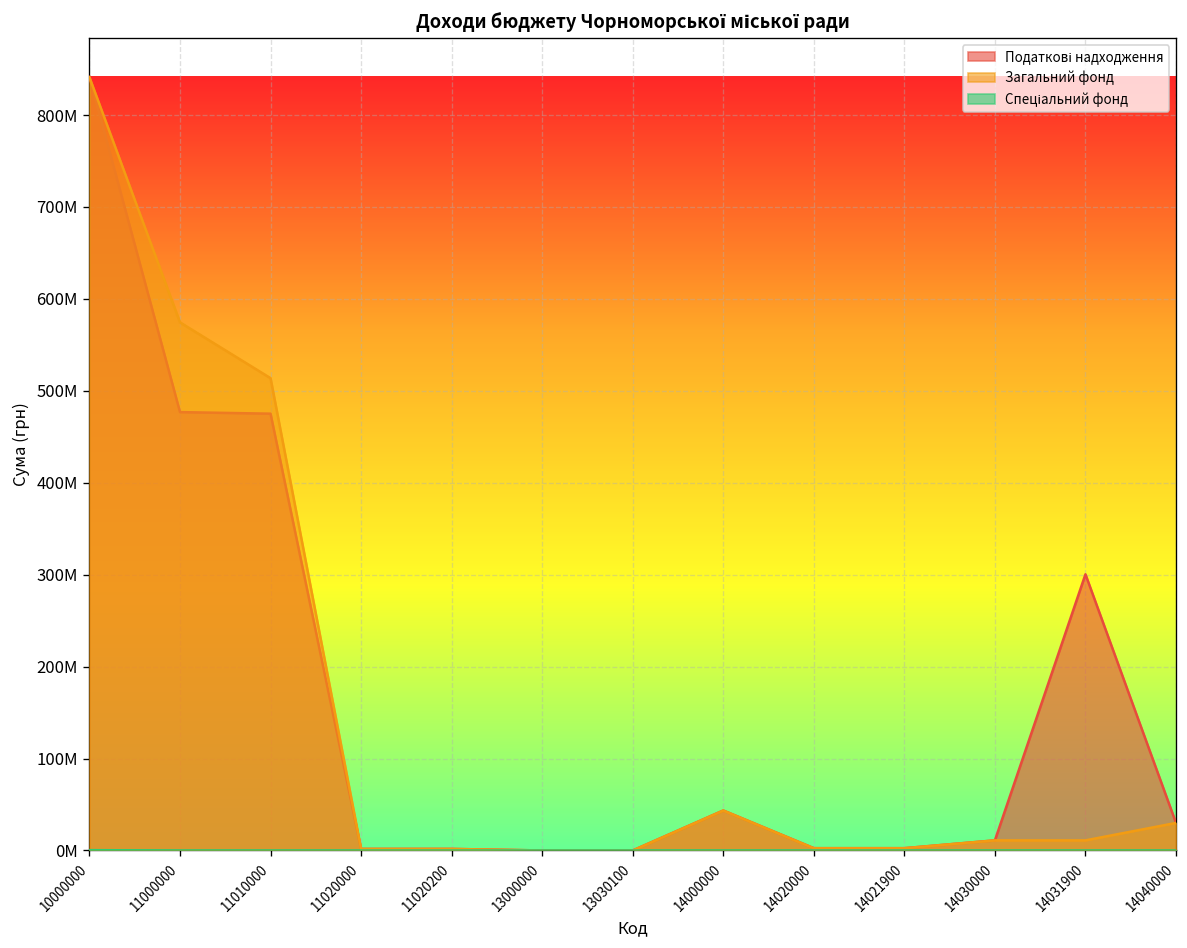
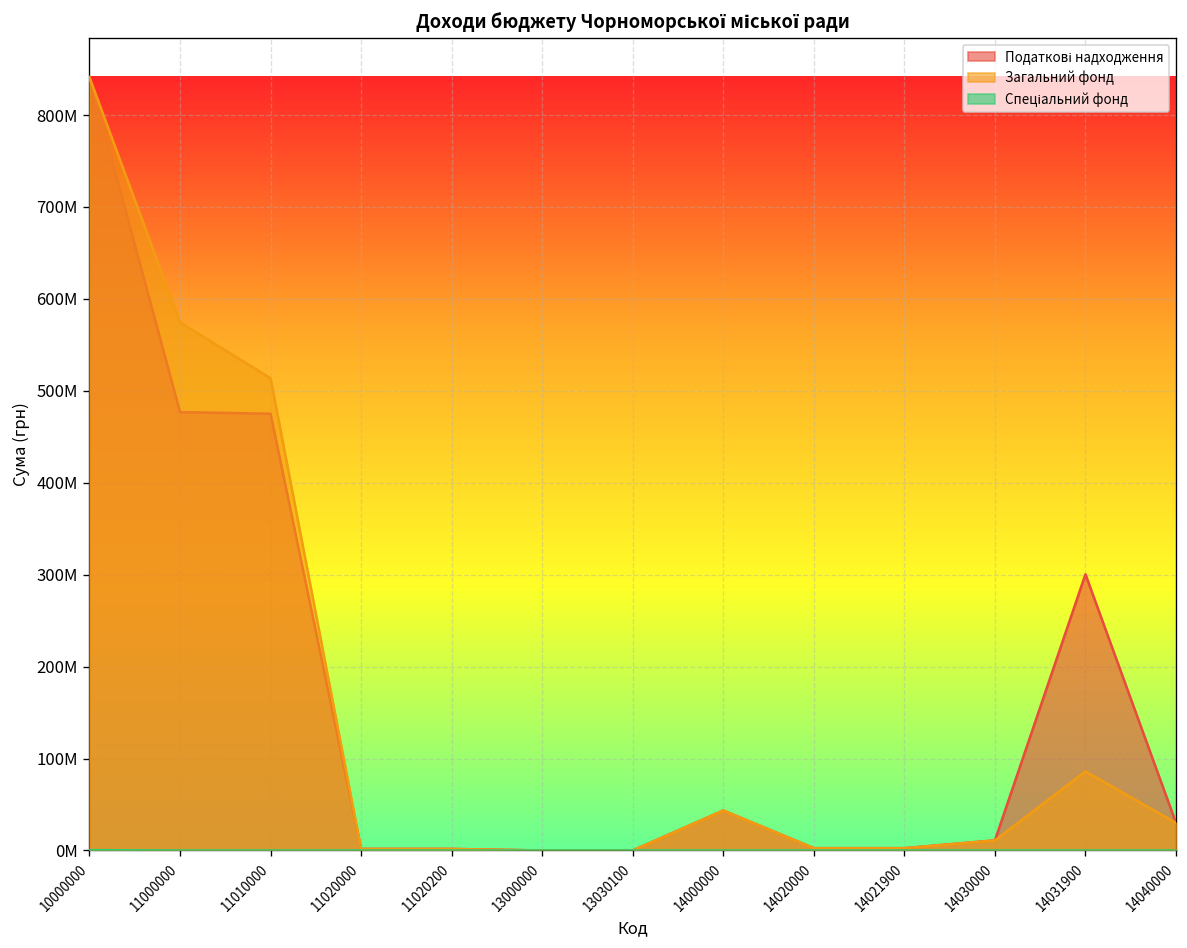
  {
    "Податкові надходження": {
      "11000000": 480000000,
      "11010000": 480000000,
      "14031900": 300000000
    },
    "Загальний фонд": {
      "11000000": 570000000,
      "11010000": 510000000,
-     "14031900": 10000000
+     "14031900": 90000000
    },
    "Спеціальний фонд": {
      "10000000": 0,
      "11000000": 0,
      "11010000": 0,
      "14000000": 0,
      "14030000": 0,
      "14031900": 0,
      "14040000": 0
    }
  }
